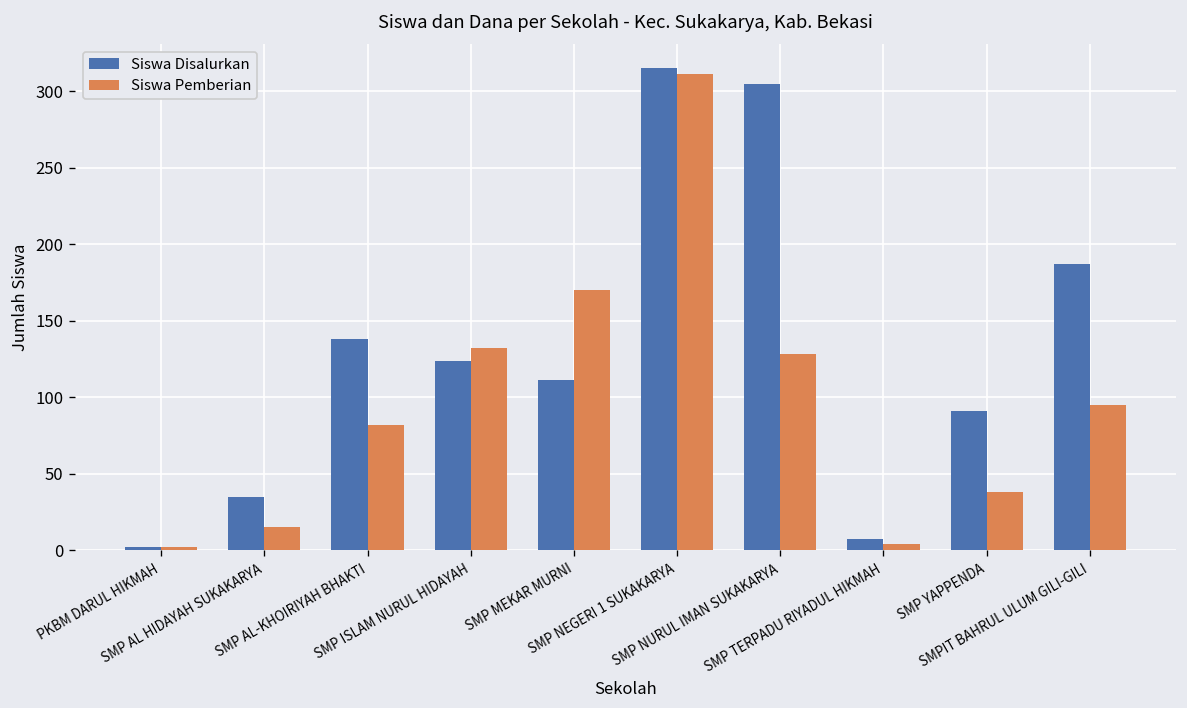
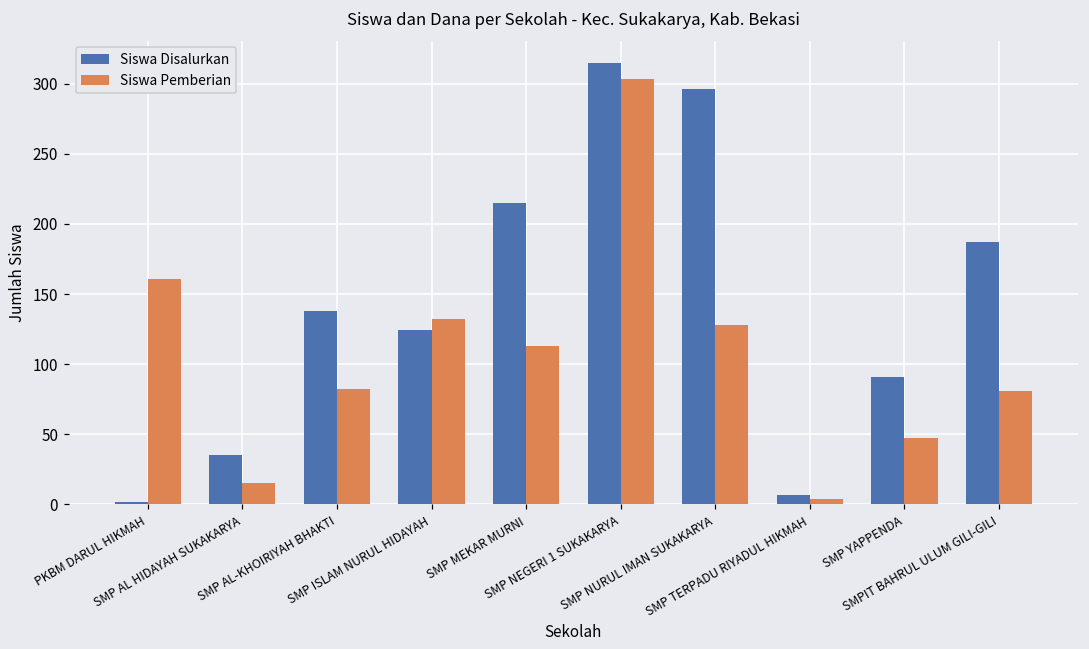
  {
    "Siswa Disalurkan": {
      "PKBM DARUL HIKMAH": 2,
      "SMP AL HIDAYAH SUKAKARYA": 35,
      "SMP AL-KHOIRIYAH BHAKTI": 138,
      "SMP ISLAM NURUL HIDAYAH": 124,
-     "SMP MEKAR MURNI": 111,
+     "SMP MEKAR MURNI": 215,
      "SMP NEGERI 1 SUKAKARYA": 315,
-     "SMP NURUL IMAN SUKAKARYA": 305,
+     "SMP NURUL IMAN SUKAKARYA": 296,
      "SMP TERPADU RIYADUL HIKMAH": 7,
      "SMP YAPPENDA": 91,
      "SMPIT BAHRUL ULUM GILI-GILI": 187
    },
    "Siswa Pemberian": {
-     "PKBM DARUL HIKMAH": 2,
+     "PKBM DARUL HIKMAH": 161,
      "SMP AL HIDAYAH SUKAKARYA": 15,
      "SMP AL-KHOIRIYAH BHAKTI": 82,
      "SMP ISLAM NURUL HIDAYAH": 132,
-     "SMP MEKAR MURNI": 170,
-     "SMP NEGERI 1 SUKAKARYA": 311,
+     "SMP MEKAR MURNI": 113,
+     "SMP NEGERI 1 SUKAKARYA": 303,
      "SMP NURUL IMAN SUKAKARYA": 128,
      "SMP TERPADU RIYADUL HIKMAH": 4,
-     "SMP YAPPENDA": 38,
-     "SMPIT BAHRUL ULUM GILI-GILI": 95
+     "SMP YAPPENDA": 47,
+     "SMPIT BAHRUL ULUM GILI-GILI": 81
    }
  }
